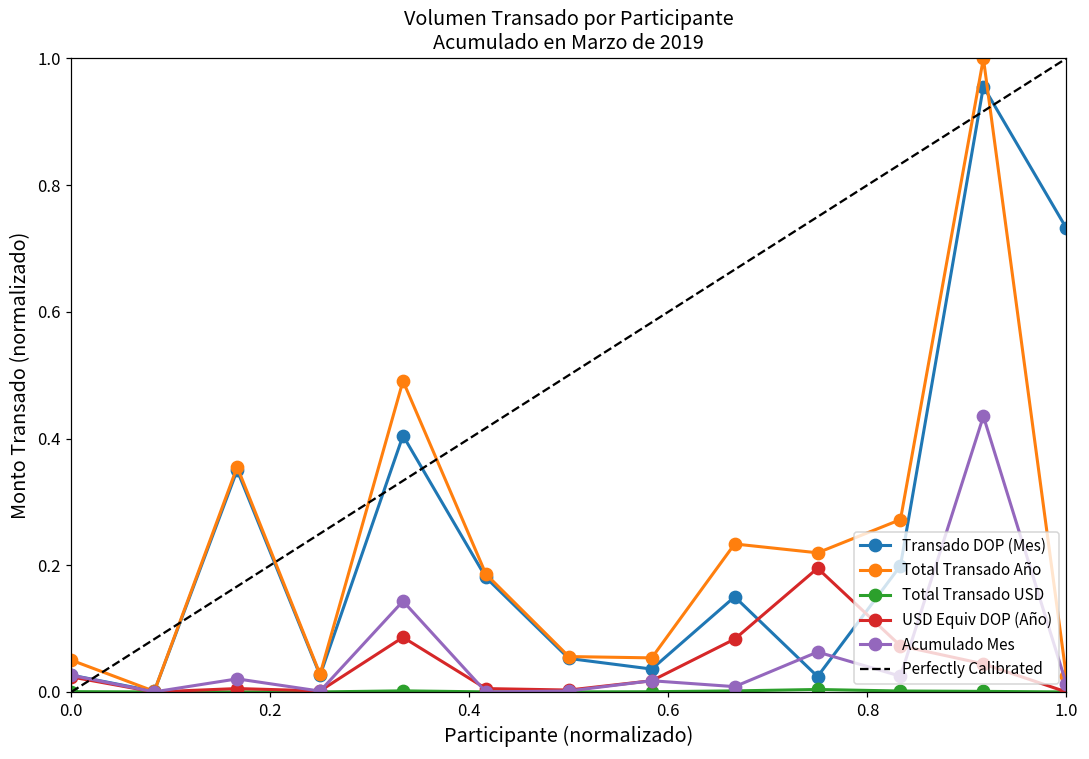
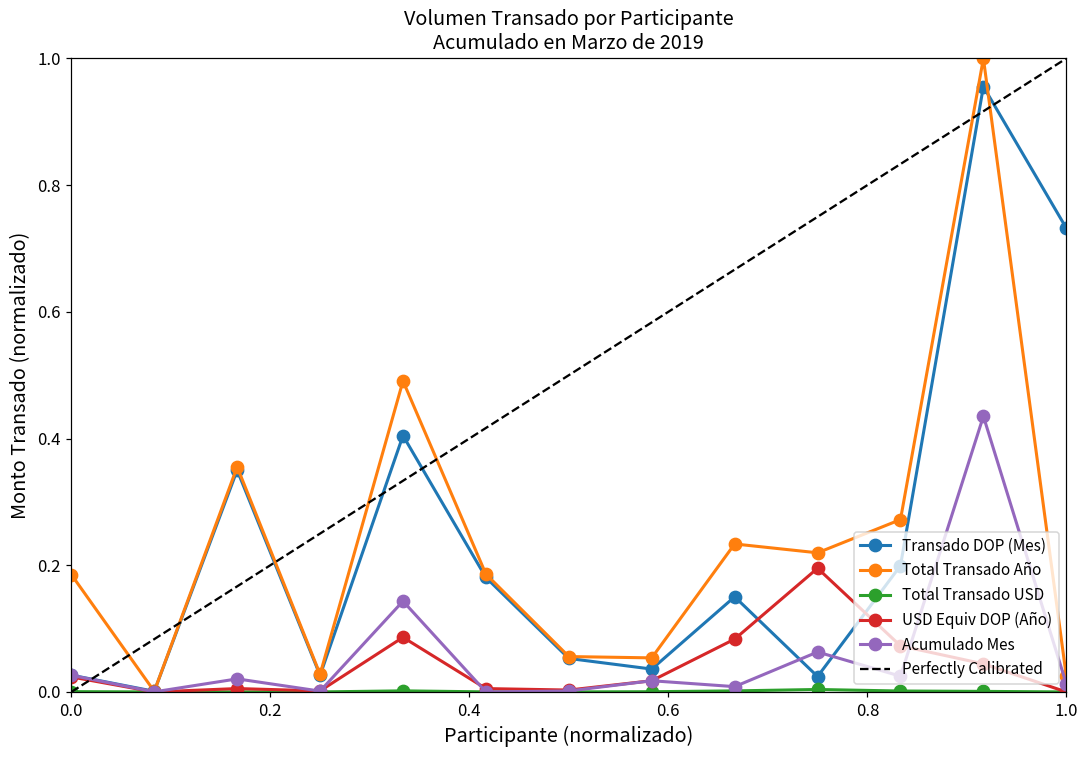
  {
    "Transado DOP (Mes)": {
      "1.0": 0.73
    },
    "Total Transado Año": {
-     "0.0": 0.05,
+     "0.0": 0.19,
      "1.0": 0.02
    },
    "Acumulado Mes": {
      "1.0": 0.01
    },
    "Perfectly Calibrated": {
      "1.0": 1.00
    }
  }
